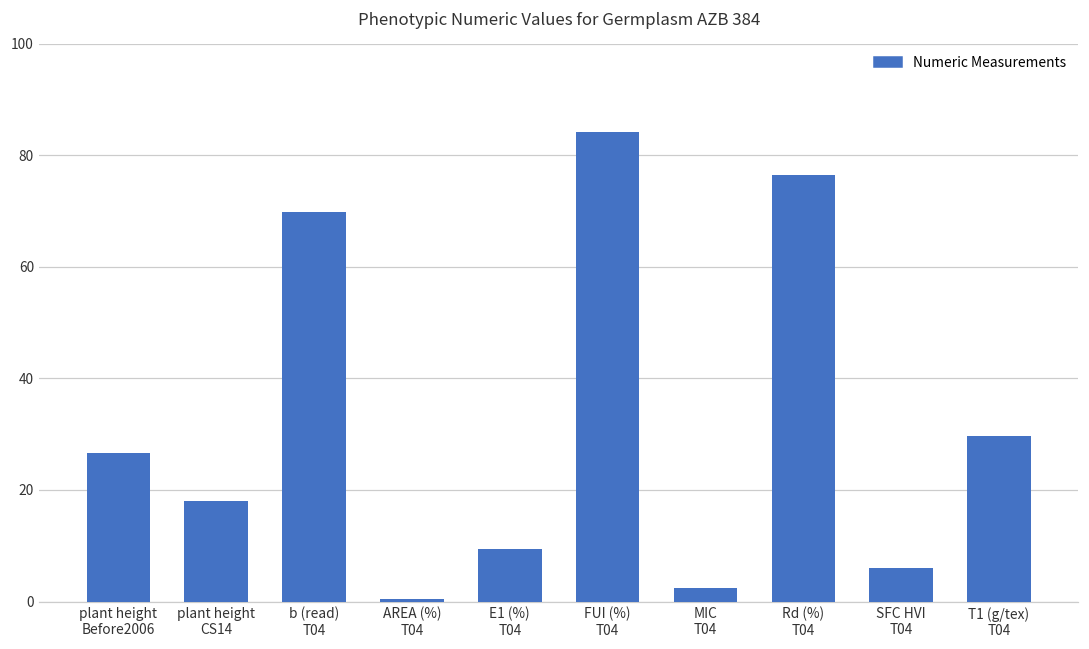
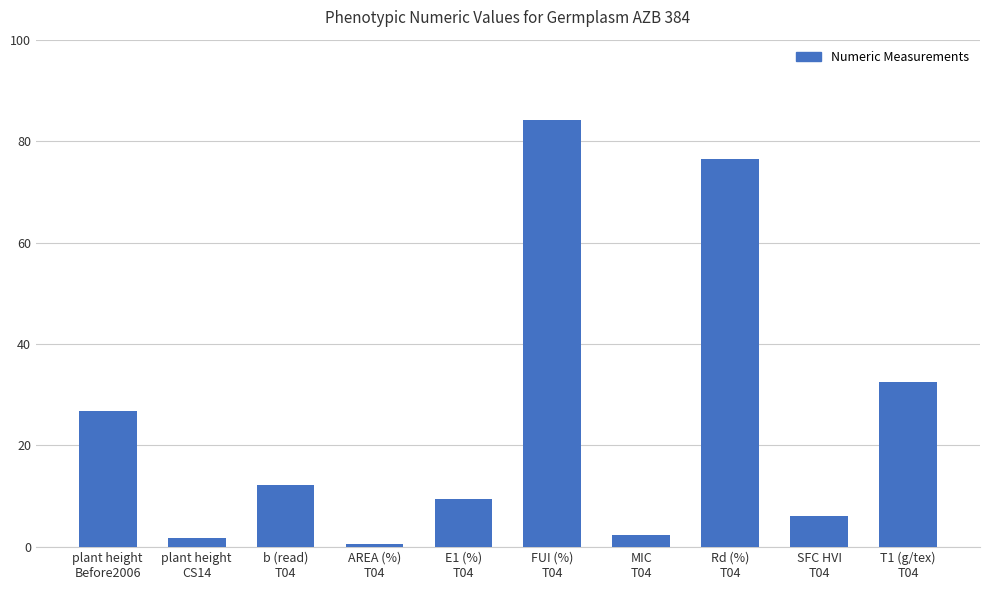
  {
    "plant height Before2006": 27,
-   "plant height CS14": 18,
-   "b (read) T04": 70,
+   "plant height CS14": 2,
+   "b (read) T04": 12,
    "AREA (%) T04": 1,
    "E1 (%) T04": 9,
    "FUI (%) T04": 84,
    "MIC T04": 2,
    "Rd (%) T04": 76,
    "SFC HVI T04": 6,
-   "T1 (g/tex) T04": 30
+   "T1 (g/tex) T04": 33
  }
